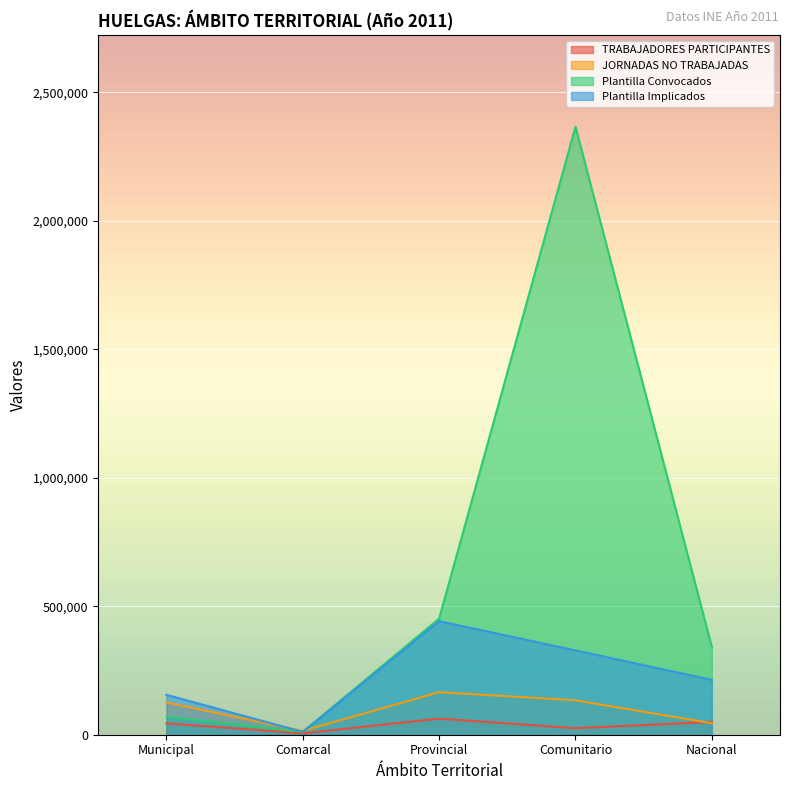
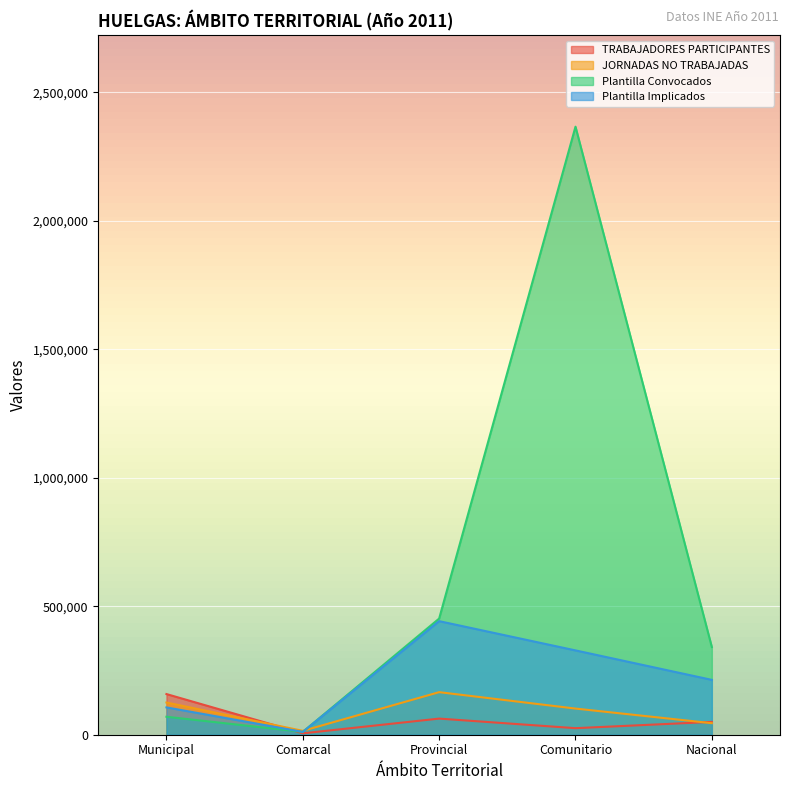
  {
    "TRABAJADORES PARTICIPANTES": {
-     "Municipal": "40,000",
+     "Municipal": "160,000",
      "Provincial": "60,000",
      "Comunitario": "30,000"
    },
    "JORNADAS NO TRABAJADAS": {
      "Municipal": "130,000",
      "Provincial": "170,000",
-     "Comunitario": "130,000"
+     "Comunitario": "100,000"
    },
    "Plantilla Convocados": {
      "Municipal": "70,000",
      "Comunitario": "2,370,000",
      "Nacional": "340,000"
    },
    "Plantilla Implicados": {
-     "Municipal": "160,000",
+     "Municipal": "110,000",
      "Comunitario": "330,000",
      "Nacional": "210,000"
    }
  }
